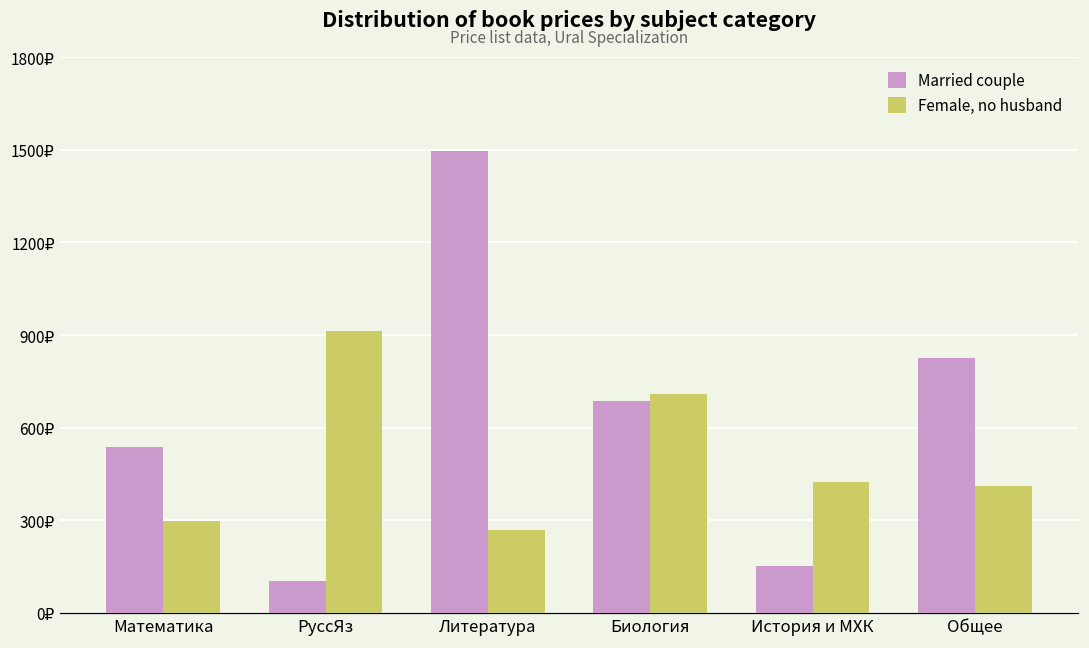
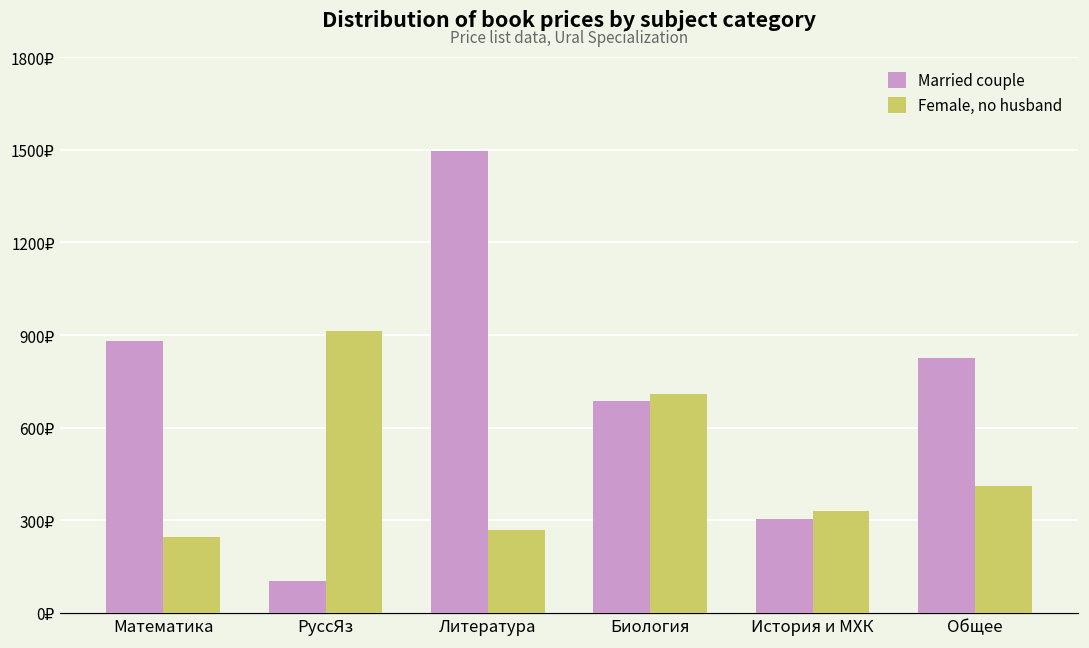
  {
    "Married couple": {
-     "Математика": "540₽",
+     "Математика": "880₽",
      "РуссЯз": "100₽",
      "Литература": "1500₽",
      "Биология": "680₽",
-     "История и МХК": "150₽",
+     "История и МХК": "300₽",
      "Общее": "830₽"
    },
    "Female, no husband": {
-     "Математика": "300₽",
+     "Математика": "250₽",
      "РуссЯз": "910₽",
      "Литература": "270₽",
      "Биология": "710₽",
-     "История и МХК": "420₽",
+     "История и МХК": "330₽",
      "Общее": "410₽"
    }
  }
